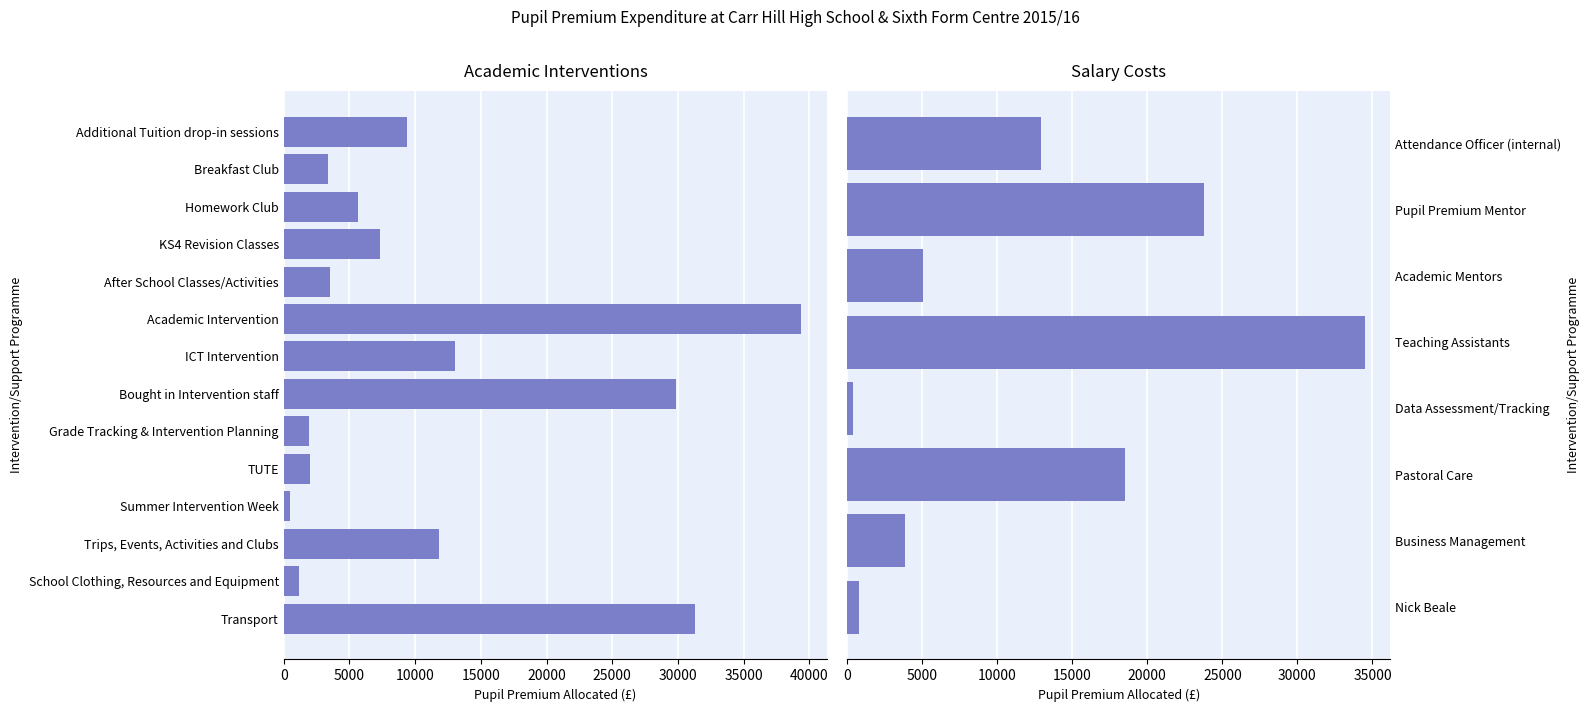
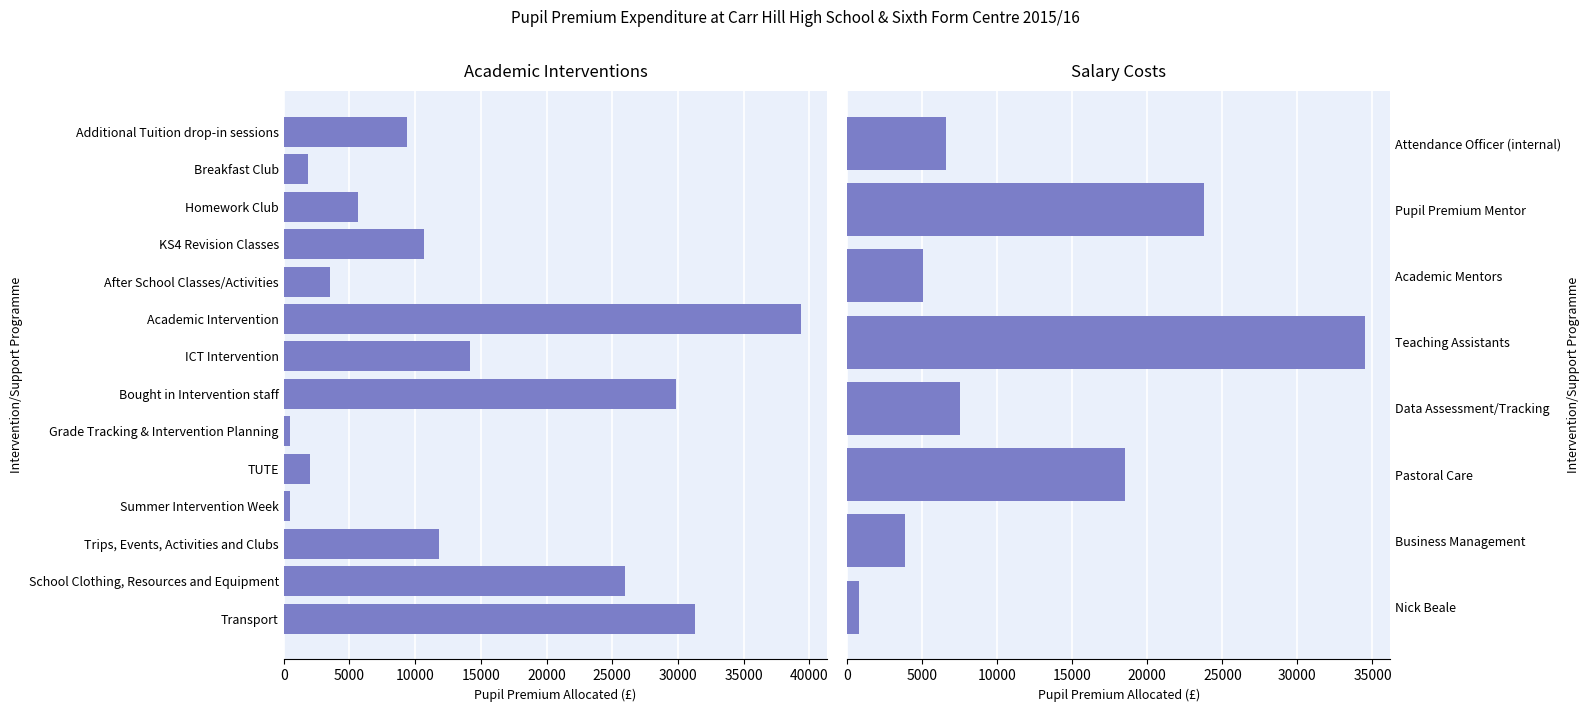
  {
    "Academic Interventions": {
      "Additional Tuition drop-in sessions": 9400,
-     "Breakfast Club": 3400,
+     "Breakfast Club": 1900,
      "Homework Club": 5600,
-     "KS4 Revision Classes": 7400,
+     "KS4 Revision Classes": 10700,
      "After School Classes/Activities": 3500,
      "Academic Intervention": 39400,
-     "ICT Intervention": 13100,
+     "ICT Intervention": 14200,
      "Bought in Intervention staff": 29900,
-     "Grade Tracking & Intervention Planning": 1900,
+     "Grade Tracking & Intervention Planning": 500,
      "TUTE": 2000,
      "Summer Intervention Week": 500,
      "Trips, Events, Activities and Clubs": 11800,
-     "School Clothing, Resources and Equipment": 1200,
+     "School Clothing, Resources and Equipment": 25900,
      "Transport": 31300
    },
    "Salary Costs": {
-     "Attendance Officer (internal)": 12900,
+     "Attendance Officer (internal)": 6600,
      "Pupil Premium Mentor": 23800,
      "Academic Mentors": 5100,
      "Teaching Assistants": 34500,
-     "Data Assessment/Tracking": 400,
+     "Data Assessment/Tracking": 7500,
      "Pastoral Care": 18500,
      "Business Management": 3900,
      "Nick Beale": 800
    }
  }
